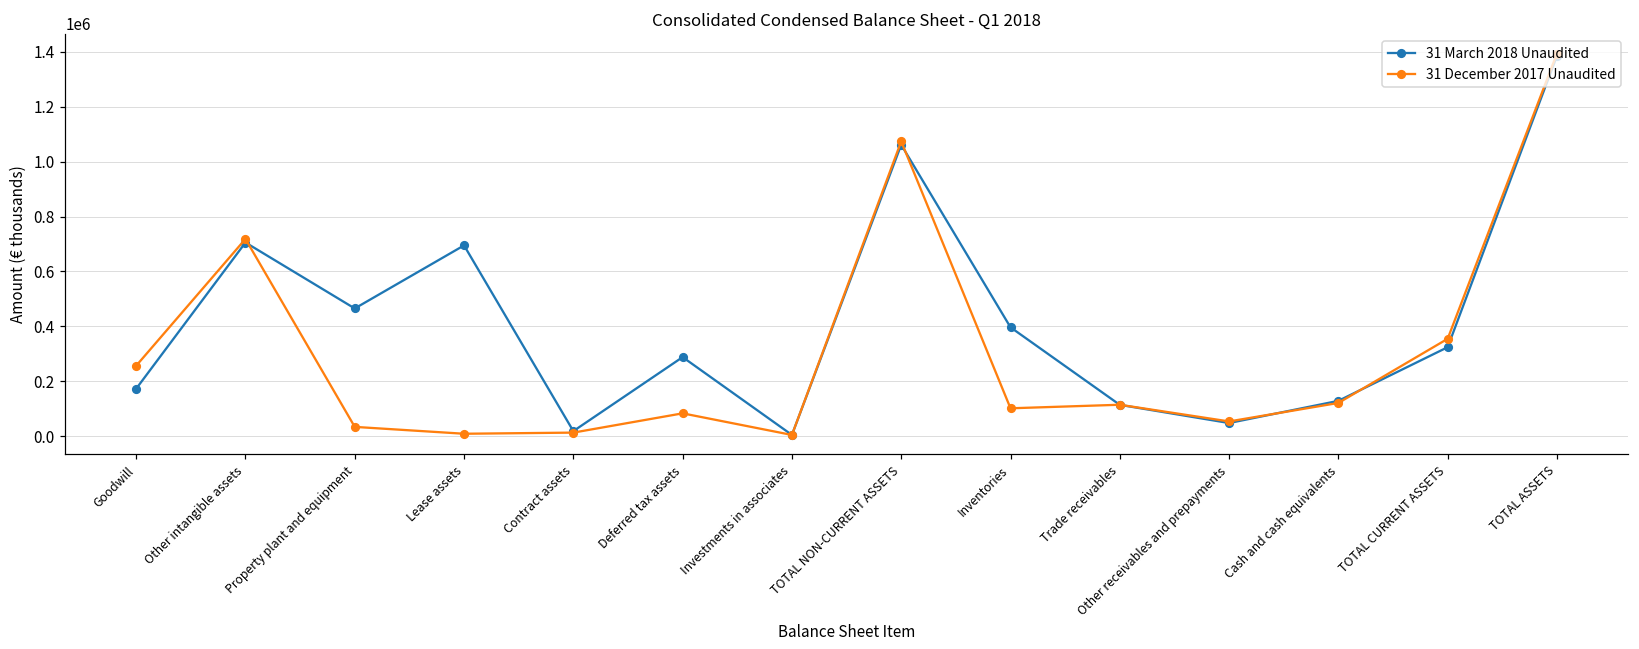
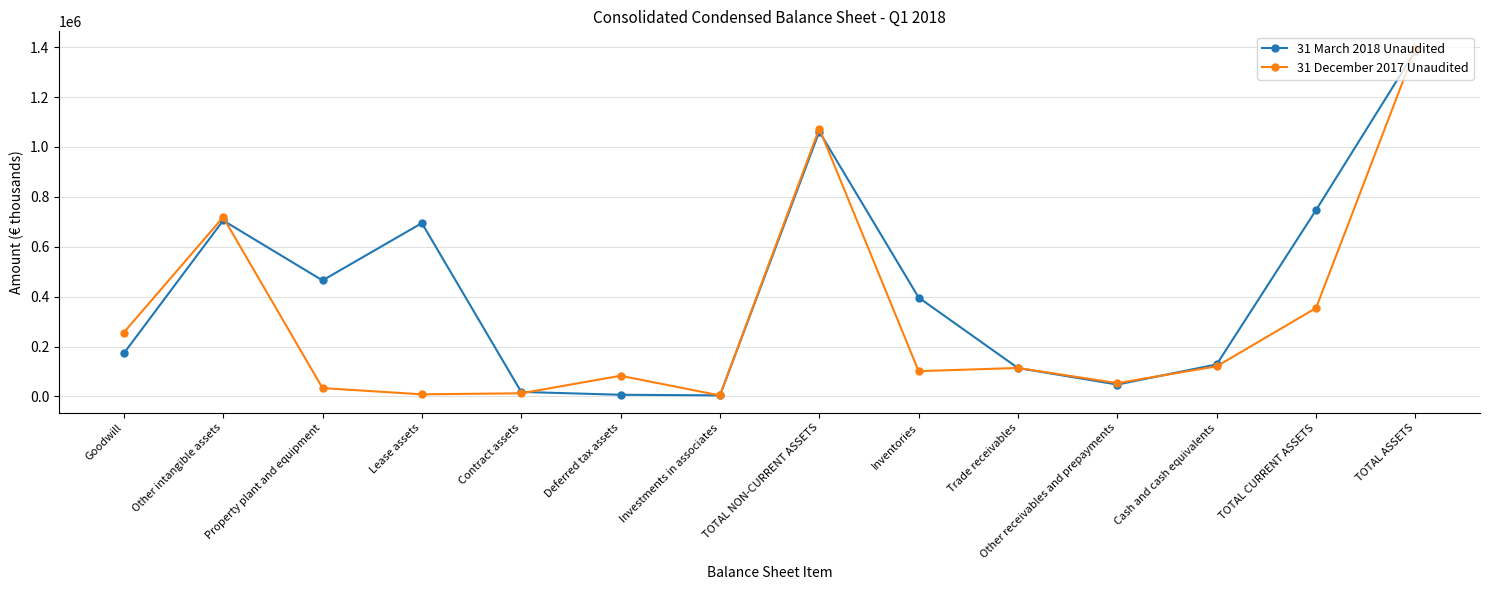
  {
    "31 March 2018 Unaudited": {
      "Goodwill": 170000,
      "Other intangible assets": 710000,
      "Property plant and equipment": 470000,
      "Lease assets": 690000,
-     "Deferred tax assets": 290000,
+     "Deferred tax assets": 10000,
      "TOTAL NON-CURRENT ASSETS": 1060000,
      "Inventories": 400000,
-     "TOTAL CURRENT ASSETS": 320000
+     "TOTAL CURRENT ASSETS": 750000
    },
    "31 December 2017 Unaudited": {
      "Goodwill": 260000,
      "Other intangible assets": 720000,
      "Property plant and equipment": 30000,
      "Lease assets": 10000,
      "Deferred tax assets": 80000,
      "TOTAL NON-CURRENT ASSETS": 1070000,
      "Inventories": 100000,
      "TOTAL CURRENT ASSETS": 350000
    }
  }
